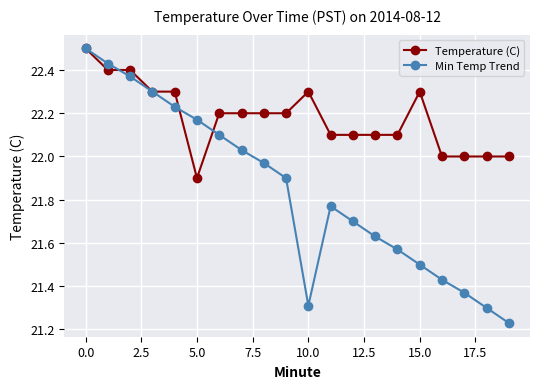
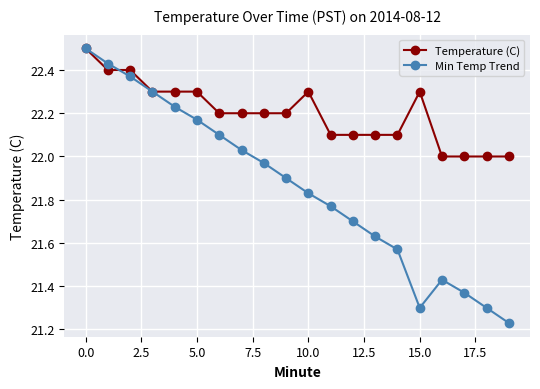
  {
    "Temperature (C)": {
-     "5.0": 21.9,
+     "5.0": 22.3,
      "10.0": 22.3,
      "15.0": 22.3
    },
    "Min Temp Trend": {
      "5.0": 22.17,
-     "10.0": 21.31,
-     "15.0": 21.5
+     "10.0": 21.83,
+     "15.0": 21.3
    }
  }
